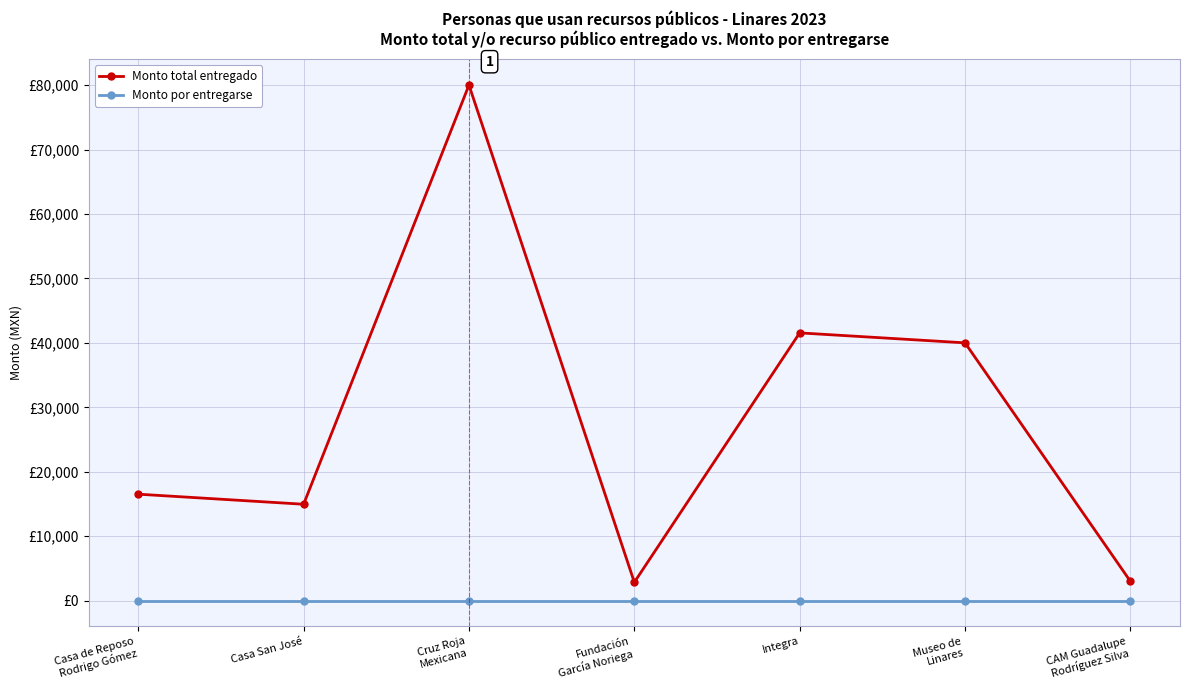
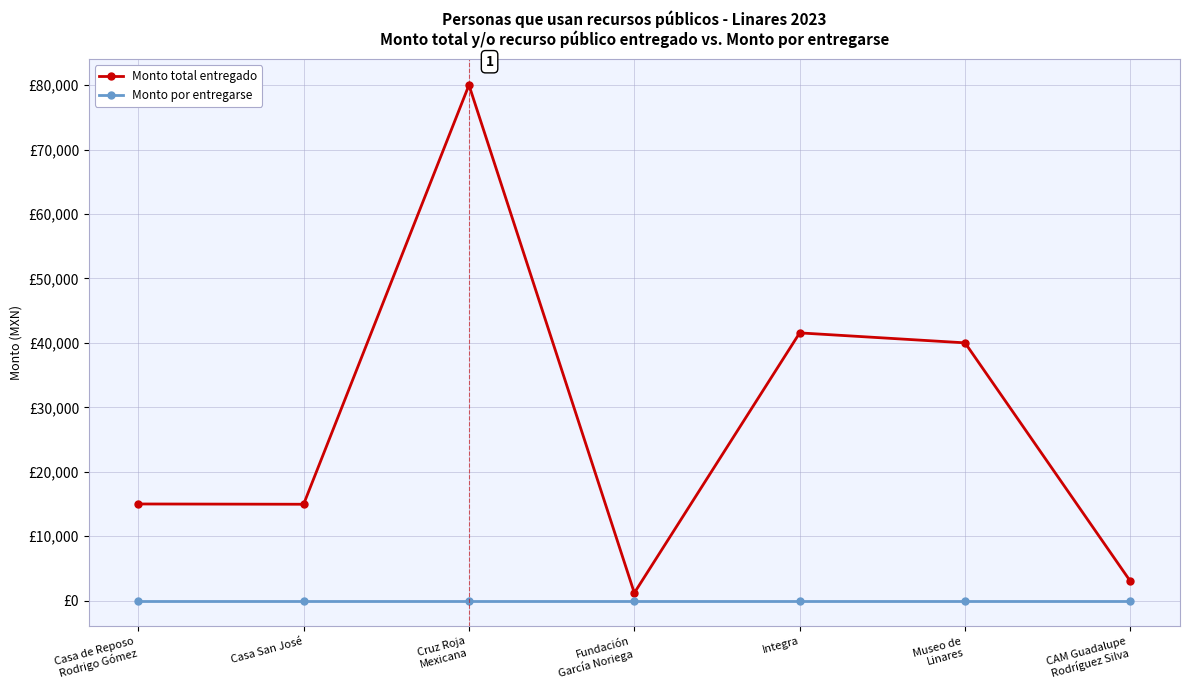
  {
    "Monto total entregado": {
-     "Casa de Reposo Rodrigo Gómez": "£17,000",
+     "Casa de Reposo Rodrigo Gómez": "£15,000",
      "Casa San José": "£15,000",
-     "Fundación García Noriega": "£3,000",
+     "Fundación García Noriega": "£1,000",
      "Integra": "£42,000",
      "Museo de Linares": "£40,000",
      "CAM Guadalupe Rodríguez Silva": "£3,000"
    },
    "Monto por entregarse": {
      "Casa de Reposo Rodrigo Gómez": "£0",
      "Casa San José": "£0",
      "Cruz Roja Mexicana": "£0",
      "Fundación García Noriega": "£0",
      "Integra": "£0",
      "Museo de Linares": "£0",
      "CAM Guadalupe Rodríguez Silva": "£0"
    }
  }
